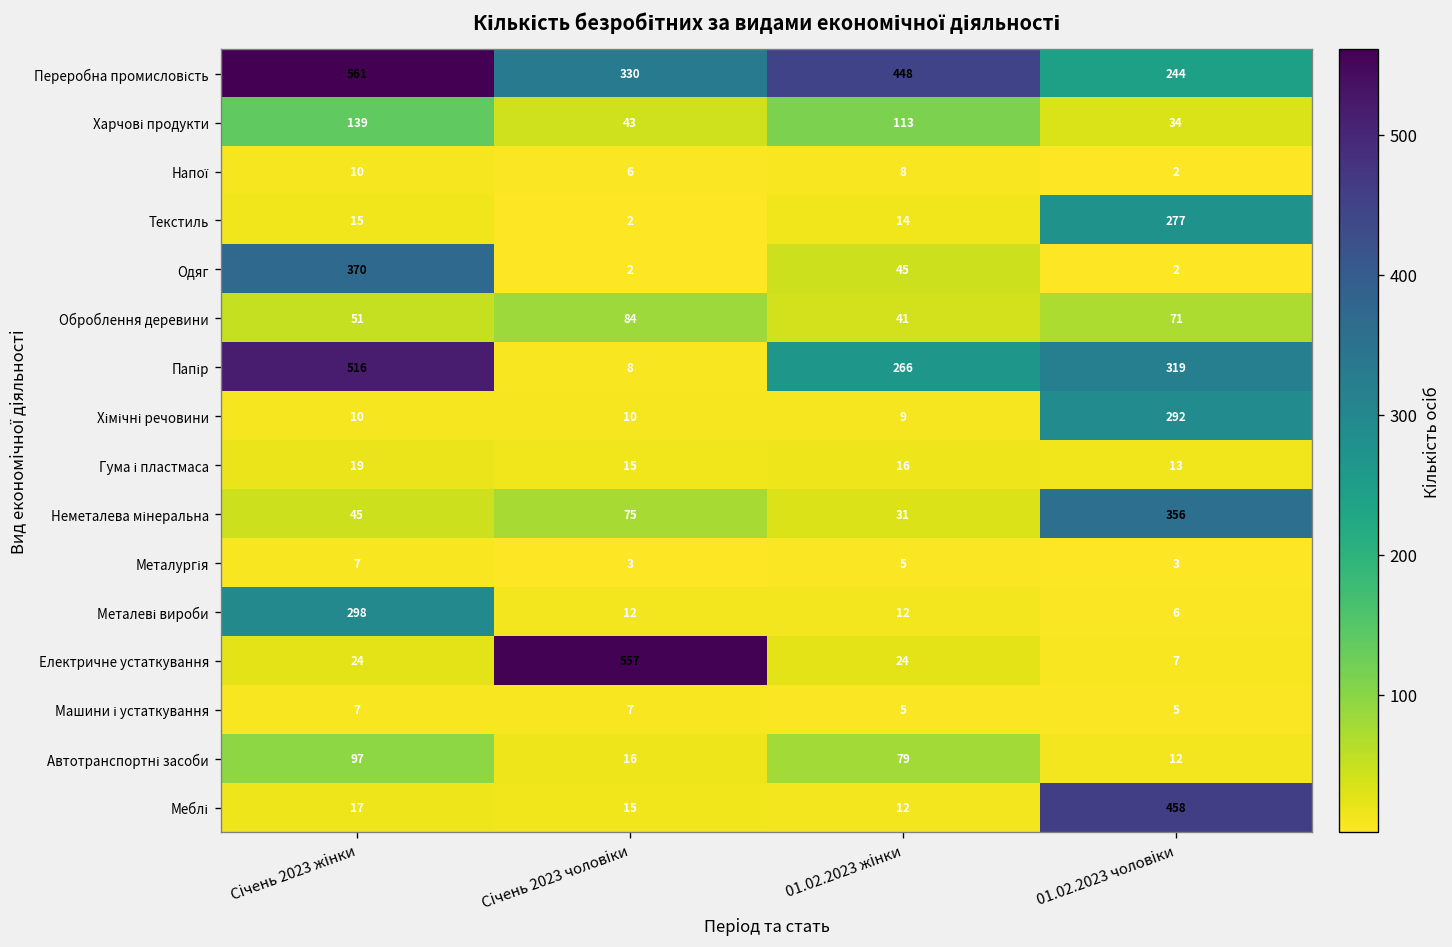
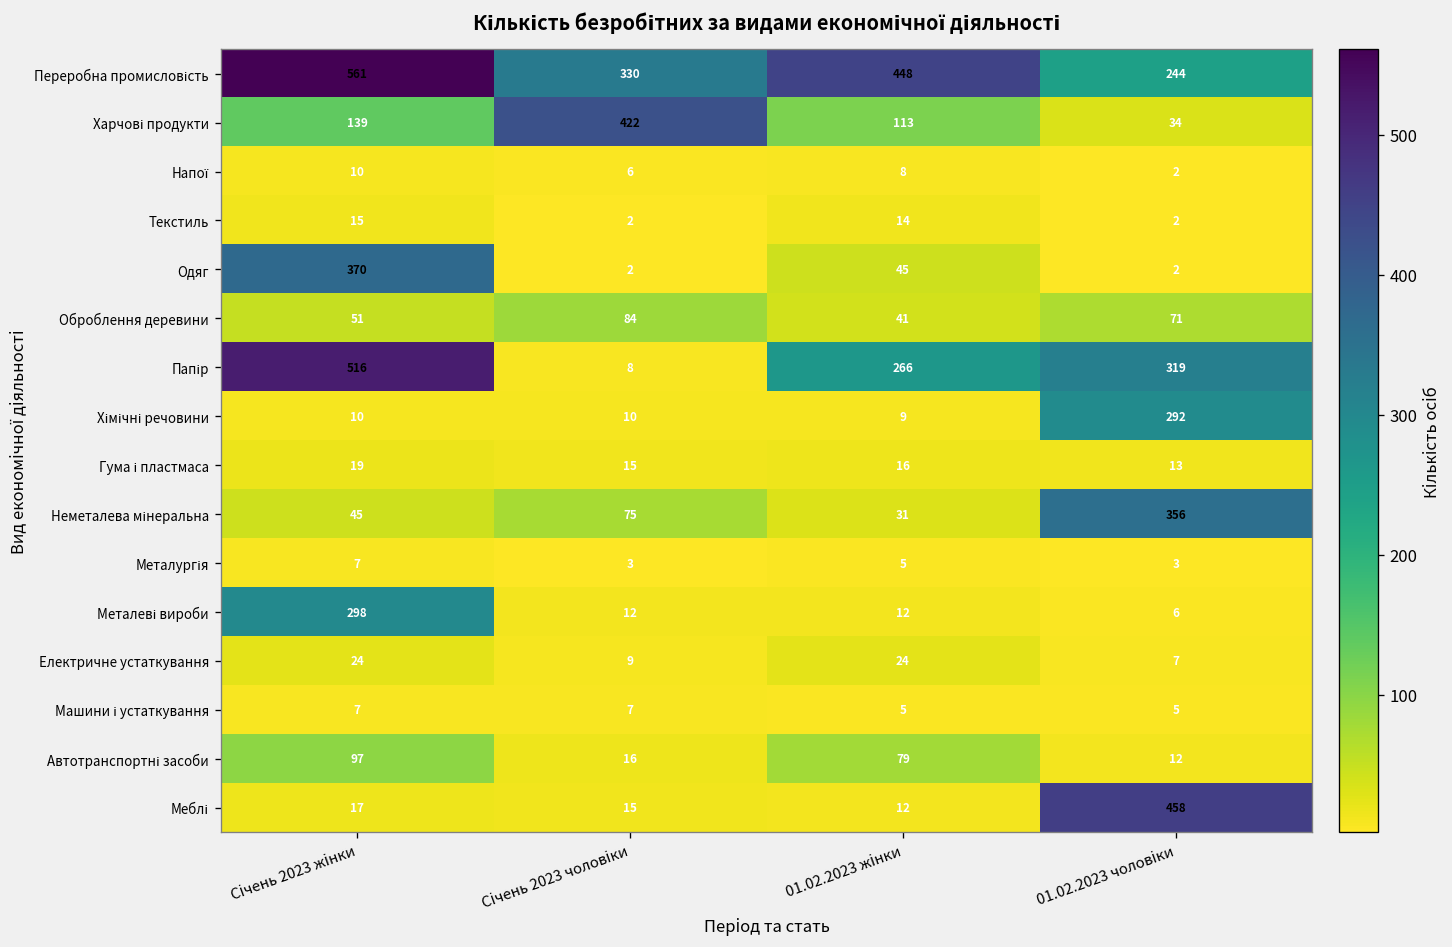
  {
    "Переробна промисловість": {
      "Січень 2023 жінки": 561,
      "Січень 2023 чоловіки": 330,
      "01.02.2023 жінки": 448,
      "01.02.2023 чоловіки": 244
    },
    "Харчові продукти": {
      "Січень 2023 жінки": 139,
-     "Січень 2023 чоловіки": 43,
+     "Січень 2023 чоловіки": 422,
      "01.02.2023 жінки": 113,
      "01.02.2023 чоловіки": 34
    },
    "Напої": {
      "Січень 2023 жінки": 10,
      "Січень 2023 чоловіки": 6,
      "01.02.2023 жінки": 8,
      "01.02.2023 чоловіки": 2
    },
    "Текстиль": {
      "Січень 2023 жінки": 15,
      "Січень 2023 чоловіки": 2,
      "01.02.2023 жінки": 14,
-     "01.02.2023 чоловіки": 277
+     "01.02.2023 чоловіки": 2
    },
    "Одяг": {
      "Січень 2023 жінки": 370,
      "Січень 2023 чоловіки": 2,
      "01.02.2023 жінки": 45,
      "01.02.2023 чоловіки": 2
    },
    "Оброблення деревини": {
      "Січень 2023 жінки": 51,
      "Січень 2023 чоловіки": 84,
      "01.02.2023 жінки": 41,
      "01.02.2023 чоловіки": 71
    },
    "Папір": {
      "Січень 2023 жінки": 516,
      "Січень 2023 чоловіки": 8,
      "01.02.2023 жінки": 266,
      "01.02.2023 чоловіки": 319
    },
    "Хімічні речовини": {
      "Січень 2023 жінки": 10,
      "Січень 2023 чоловіки": 10,
      "01.02.2023 жінки": 9,
      "01.02.2023 чоловіки": 292
    },
    "Гума і пластмаса": {
      "Січень 2023 жінки": 19,
      "Січень 2023 чоловіки": 15,
      "01.02.2023 жінки": 16,
      "01.02.2023 чоловіки": 13
    },
    "Неметалева мінеральна": {
      "Січень 2023 жінки": 45,
      "Січень 2023 чоловіки": 75,
      "01.02.2023 жінки": 31,
      "01.02.2023 чоловіки": 356
    },
    "Металургія": {
      "Січень 2023 жінки": 7,
      "Січень 2023 чоловіки": 3,
      "01.02.2023 жінки": 5,
      "01.02.2023 чоловіки": 3
    },
    "Металеві вироби": {
      "Січень 2023 жінки": 298,
      "Січень 2023 чоловіки": 12,
      "01.02.2023 жінки": 12,
      "01.02.2023 чоловіки": 6
    },
    "Електричне устаткування": {
      "Січень 2023 жінки": 24,
-     "Січень 2023 чоловіки": 557,
+     "Січень 2023 чоловіки": 9,
      "01.02.2023 жінки": 24,
      "01.02.2023 чоловіки": 7
    },
    "Машини і устаткування": {
      "Січень 2023 жінки": 7,
      "Січень 2023 чоловіки": 7,
      "01.02.2023 жінки": 5,
      "01.02.2023 чоловіки": 5
    },
    "Автотранспортні засоби": {
      "Січень 2023 жінки": 97,
      "Січень 2023 чоловіки": 16,
      "01.02.2023 жінки": 79,
      "01.02.2023 чоловіки": 12
    },
    "Меблі": {
      "Січень 2023 жінки": 17,
      "Січень 2023 чоловіки": 15,
      "01.02.2023 жінки": 12,
      "01.02.2023 чоловіки": 458
    }
  }
